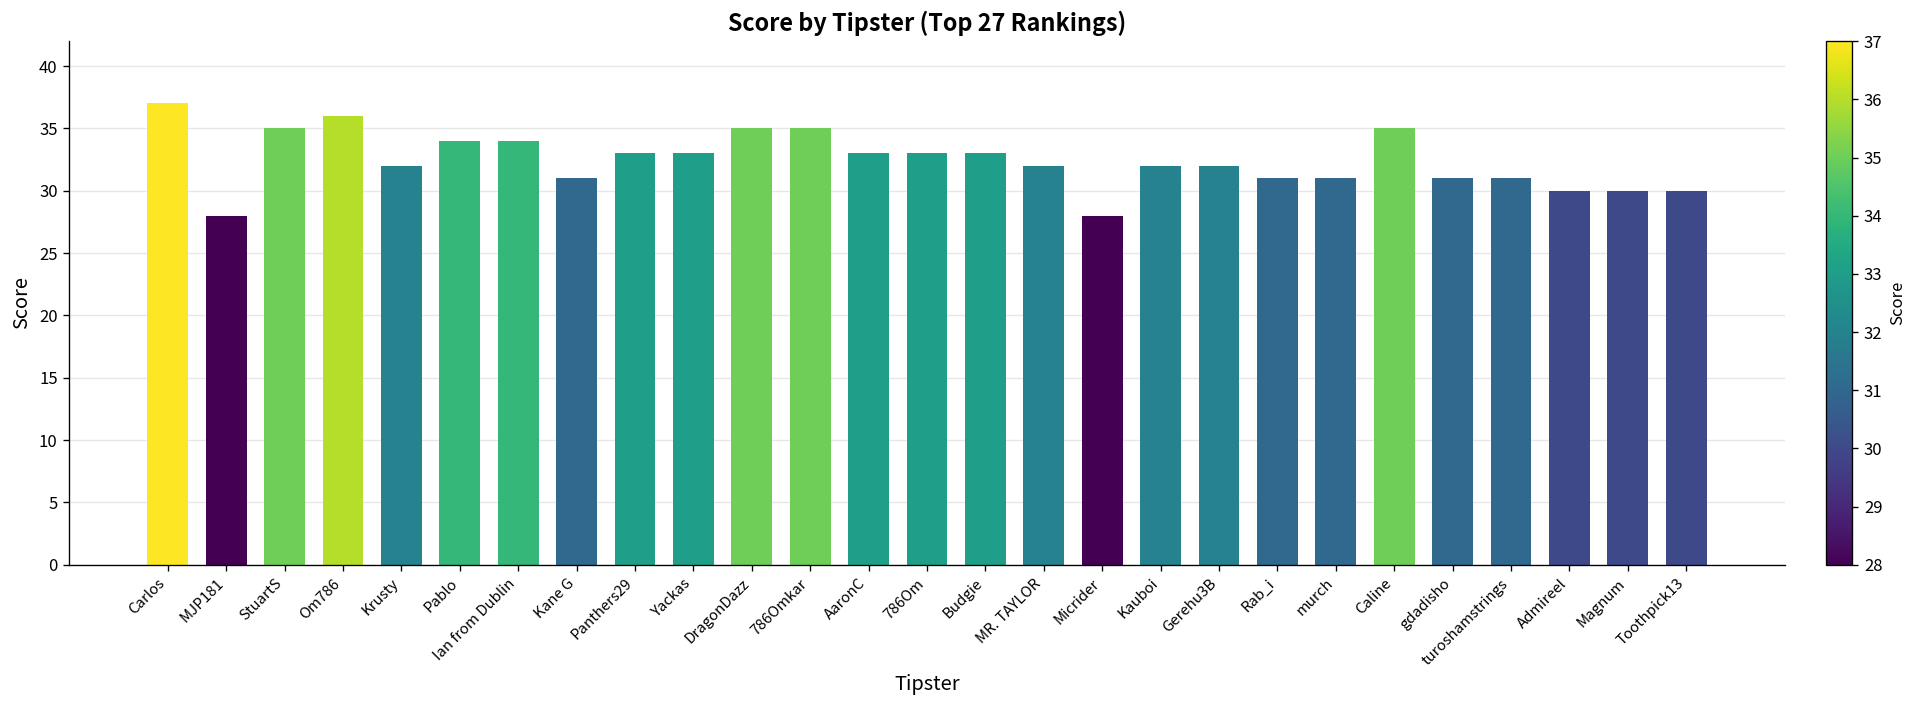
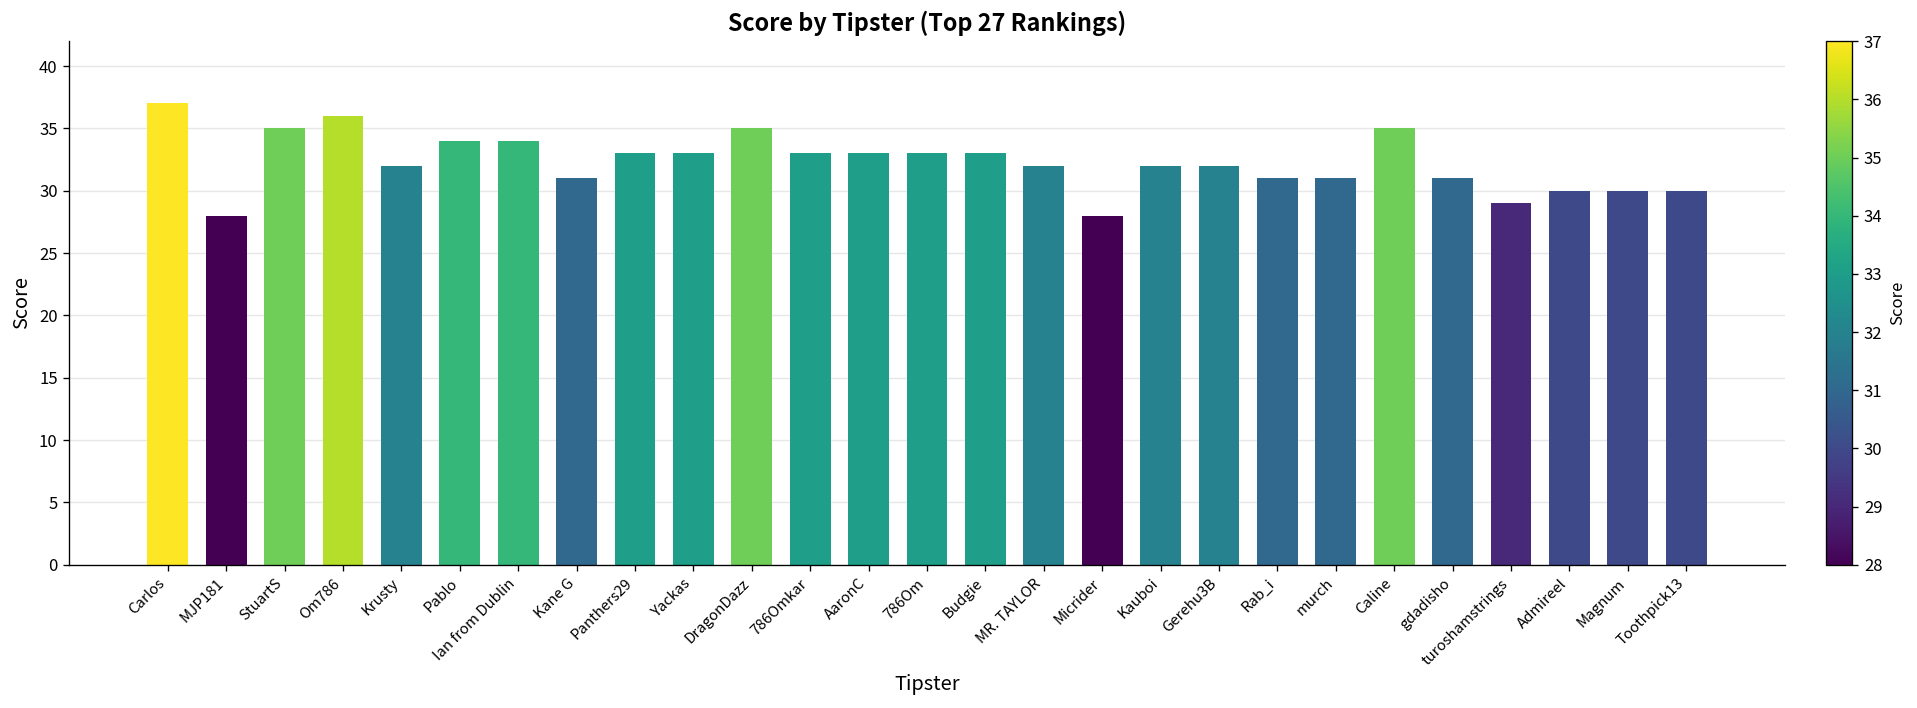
  {
    "Carlos": 37,
    "MJP181": 28,
    "StuartS": 35,
    "Om786": 36,
    "Krusty": 32,
    "Pablo": 34,
    "Ian from Dublin": 34,
    "Kane G": 31,
    "Panthers29": 33,
    "Yackas": 33,
    "DragonDazz": 35,
-   "786Omkar": 35,
+   "786Omkar": 33,
    "AaronC": 33,
    "786Om": 33,
    "Budgie": 33,
    "MR. TAYLOR": 32,
    "Micrider": 28,
    "Kauboi": 32,
    "Gerehu3B": 32,
    "Rab_i": 31,
    "murch": 31,
    "Caline": 35,
    "gdadisho": 31,
-   "turoshamstrings": 31,
+   "turoshamstrings": 29,
    "Admireel": 30,
    "Magnum": 30,
    "Toothpick13": 30
  }
